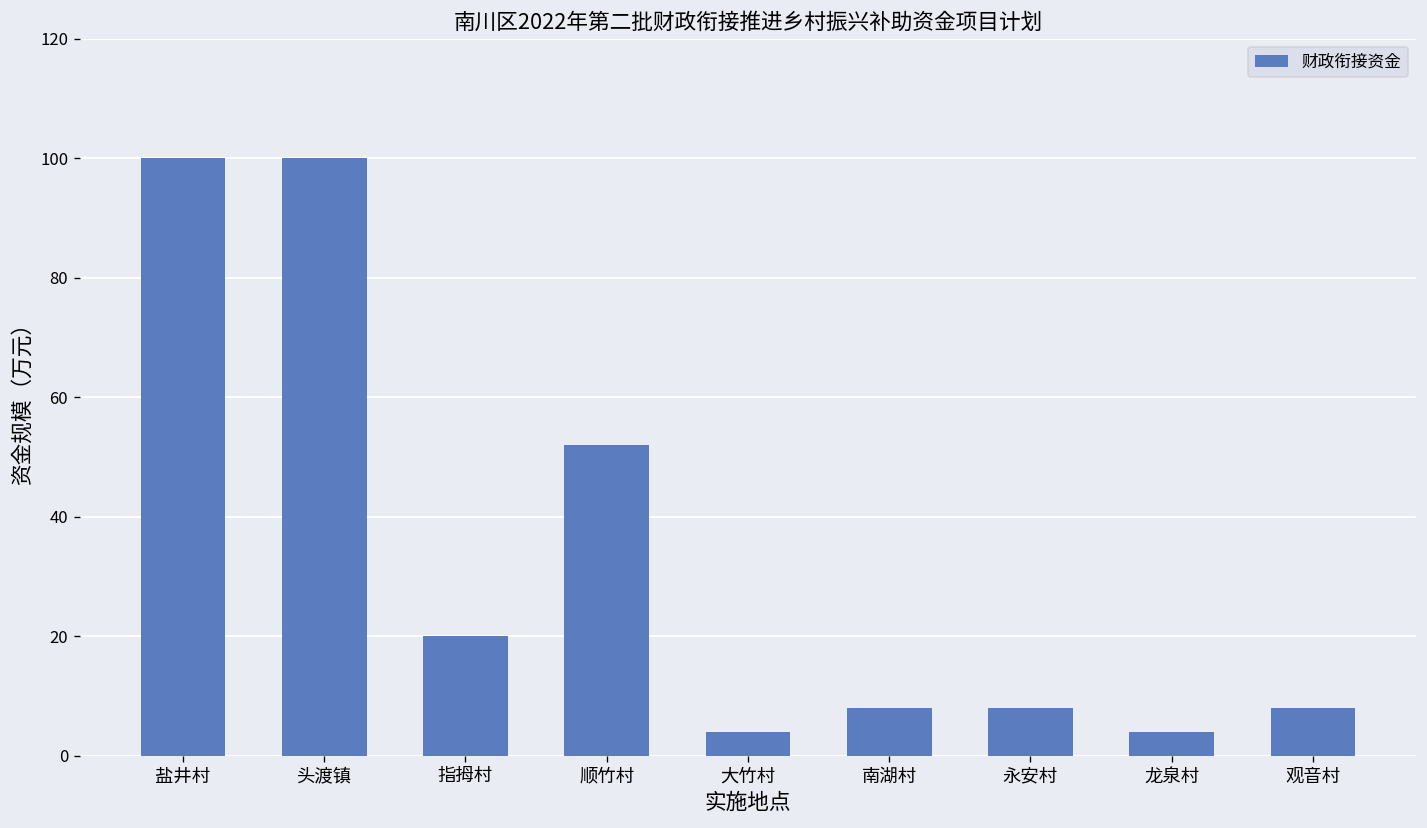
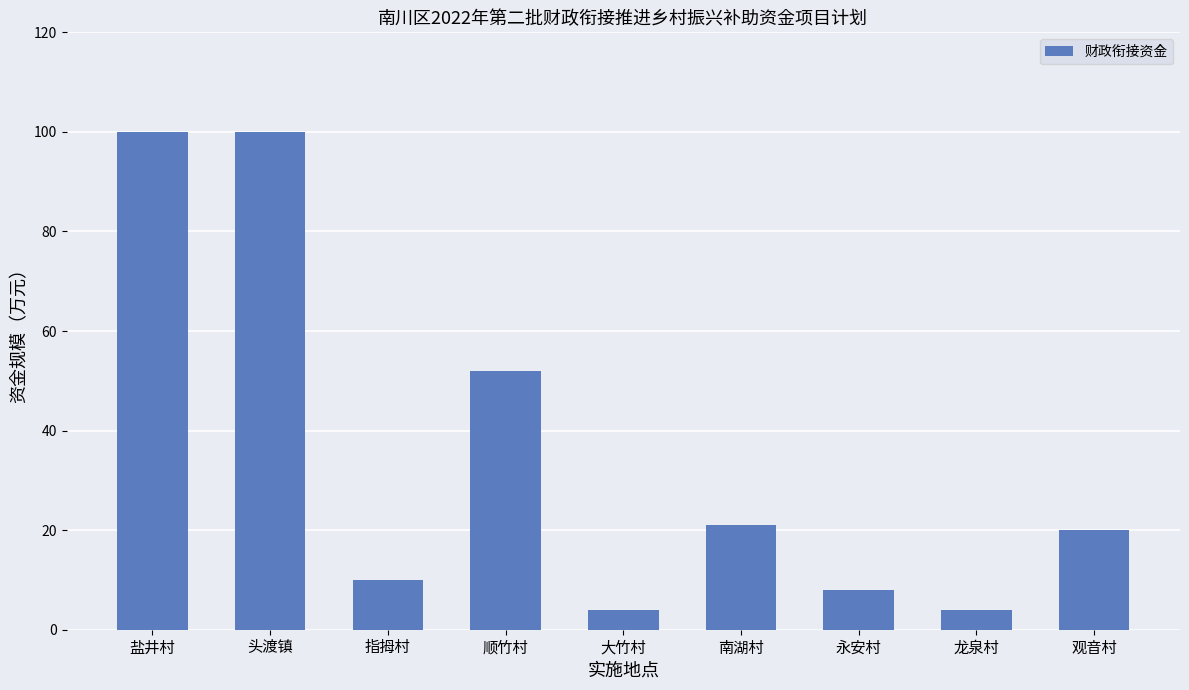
  {
    "盐井村": 100,
    "头渡镇": 100,
-   "指拇村": 20,
+   "指拇村": 10,
    "顺竹村": 52,
    "大竹村": 4,
-   "南湖村": 8,
+   "南湖村": 21,
    "永安村": 8,
    "龙泉村": 4,
-   "观音村": 8
+   "观音村": 20
  }
